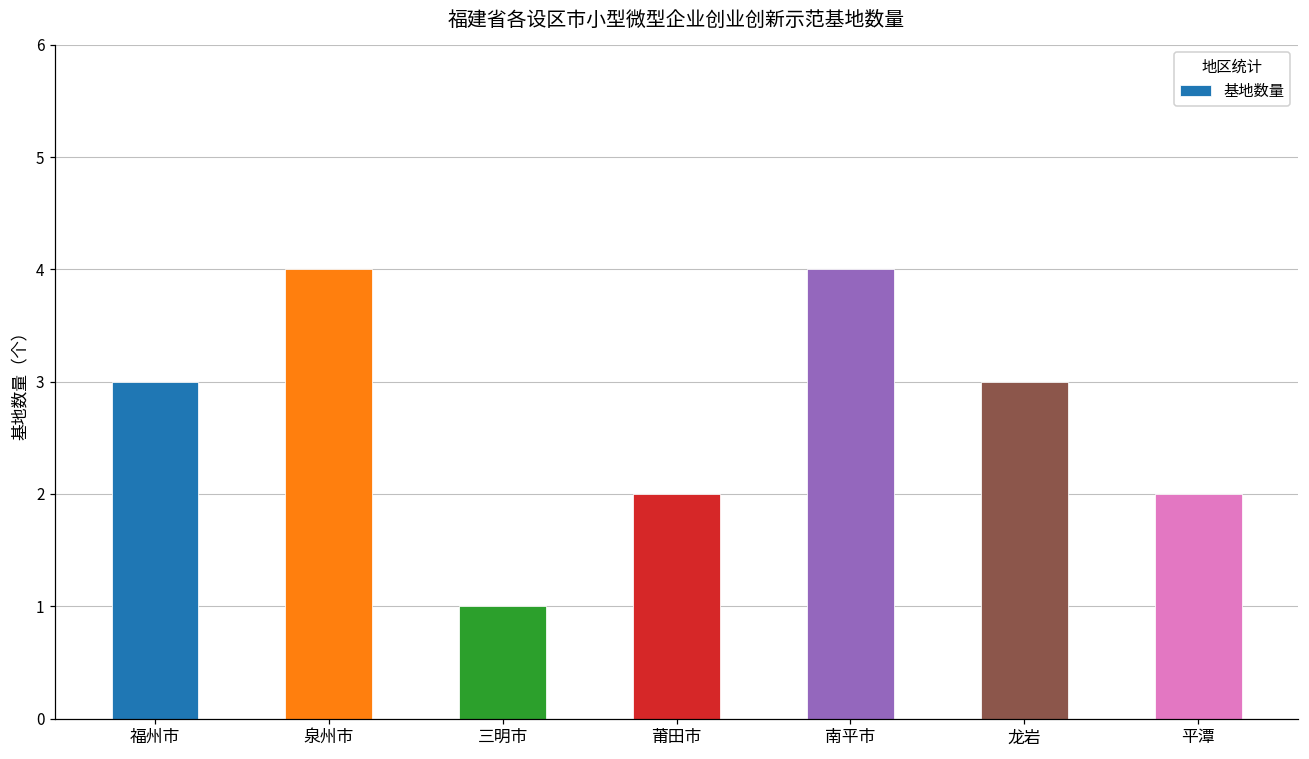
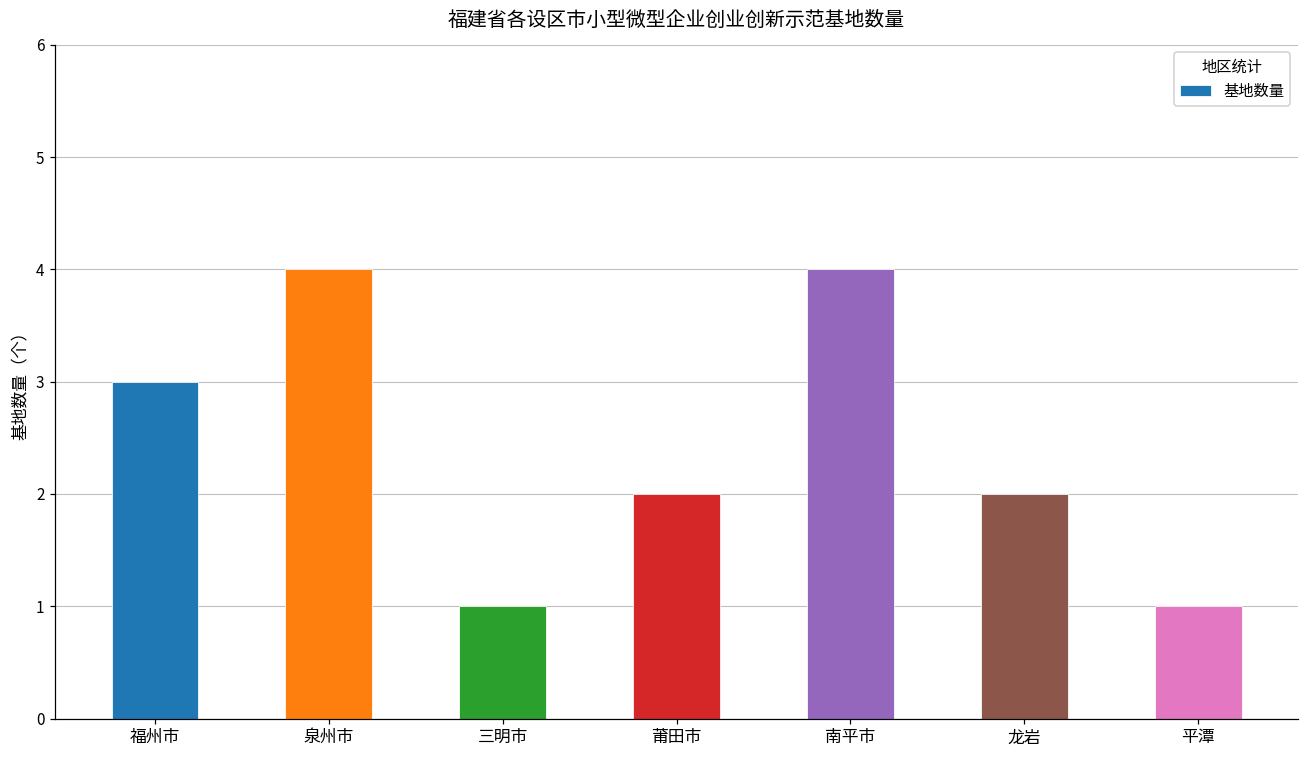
  {
    "福州市": 3,
    "泉州市": 4,
    "三明市": 1,
    "莆田市": 2,
    "南平市": 4,
-   "龙岩": 3,
-   "平潭": 2
+   "龙岩": 2,
+   "平潭": 1
  }
